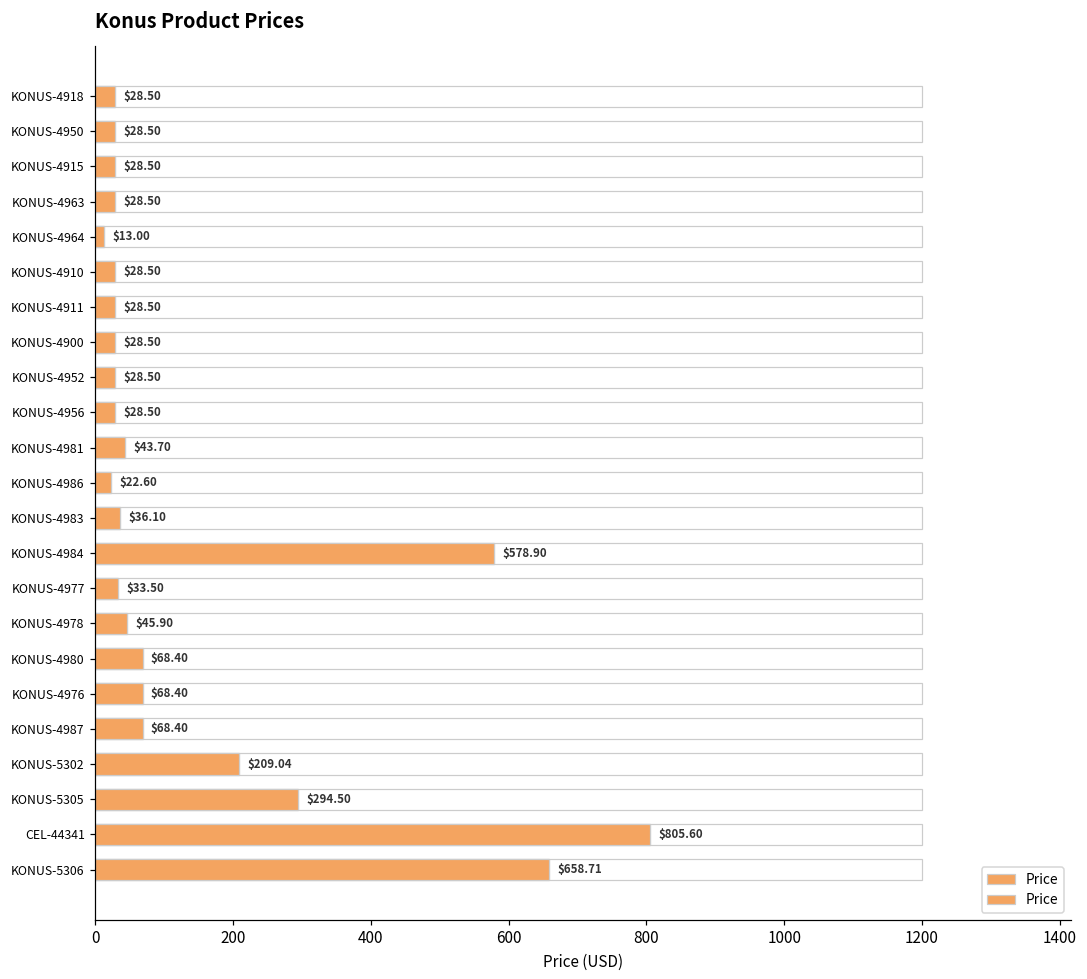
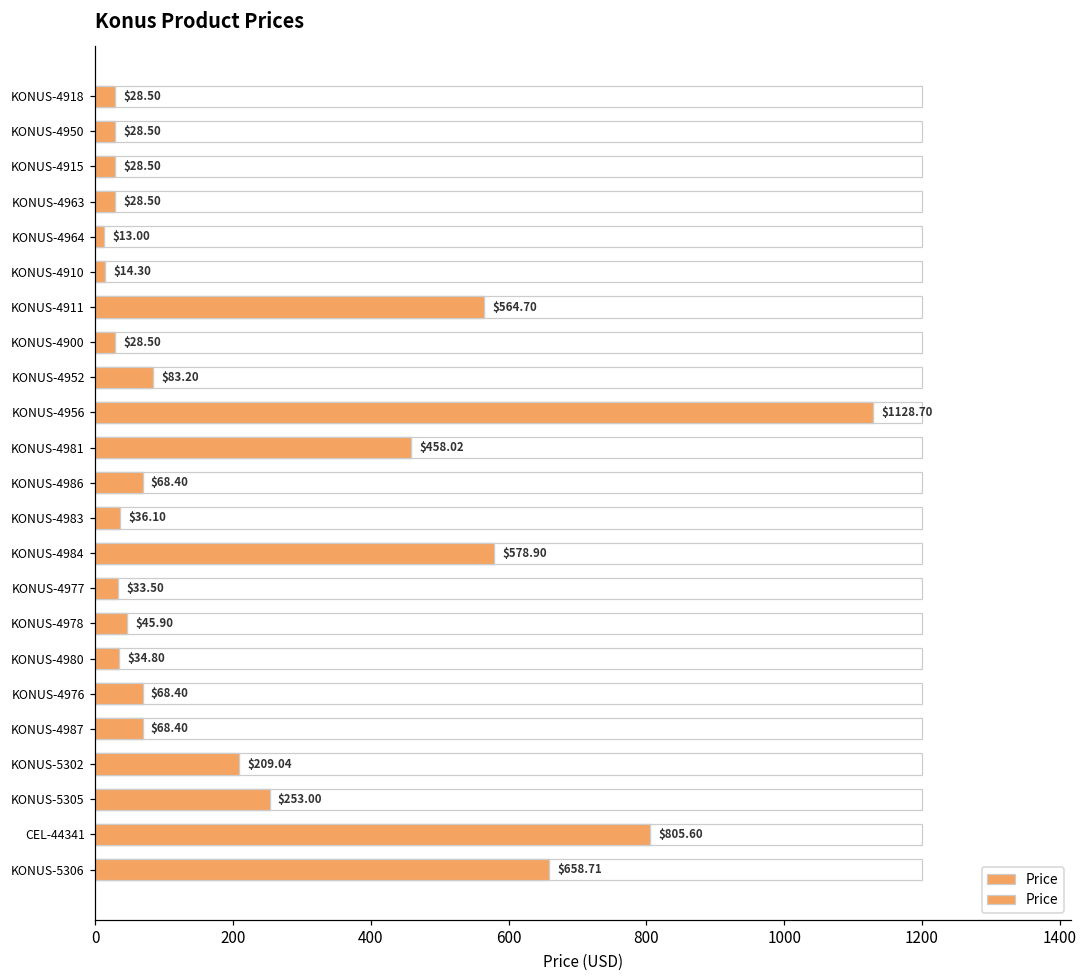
  {
    "Price": {
-     "KONUS-4910": "$28.50",
-     "KONUS-4911": "$28.50",
-     "KONUS-4952": "$28.50",
-     "KONUS-4956": "$28.50",
-     "KONUS-4981": "$43.70",
-     "KONUS-4986": "$22.60",
-     "KONUS-4980": "$68.40",
-     "KONUS-5305": "$294.50"
+     "KONUS-4910": "$14.30",
+     "KONUS-4911": "$564.70",
+     "KONUS-4952": "$83.20",
+     "KONUS-4956": "$1128.70",
+     "KONUS-4981": "$458.02",
+     "KONUS-4986": "$68.40",
+     "KONUS-4980": "$34.80",
+     "KONUS-5305": "$253.00"
    }
  }
